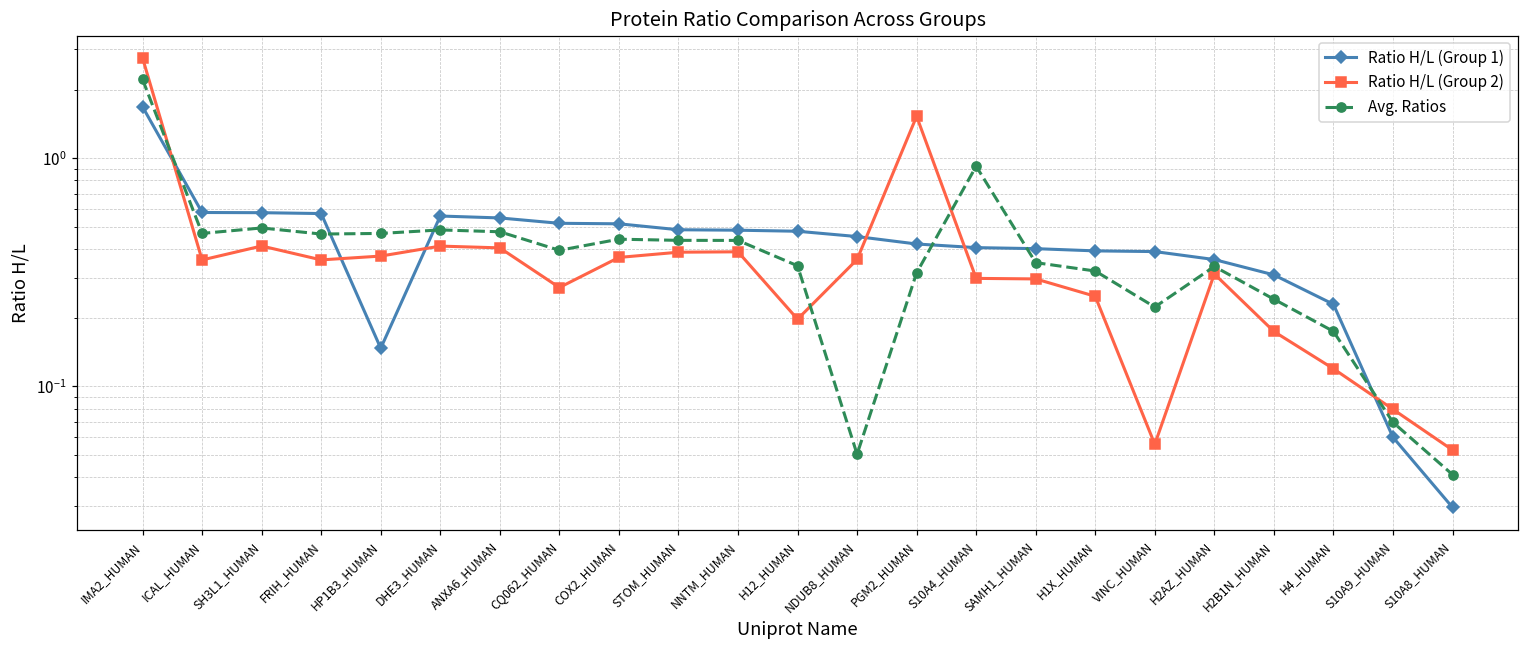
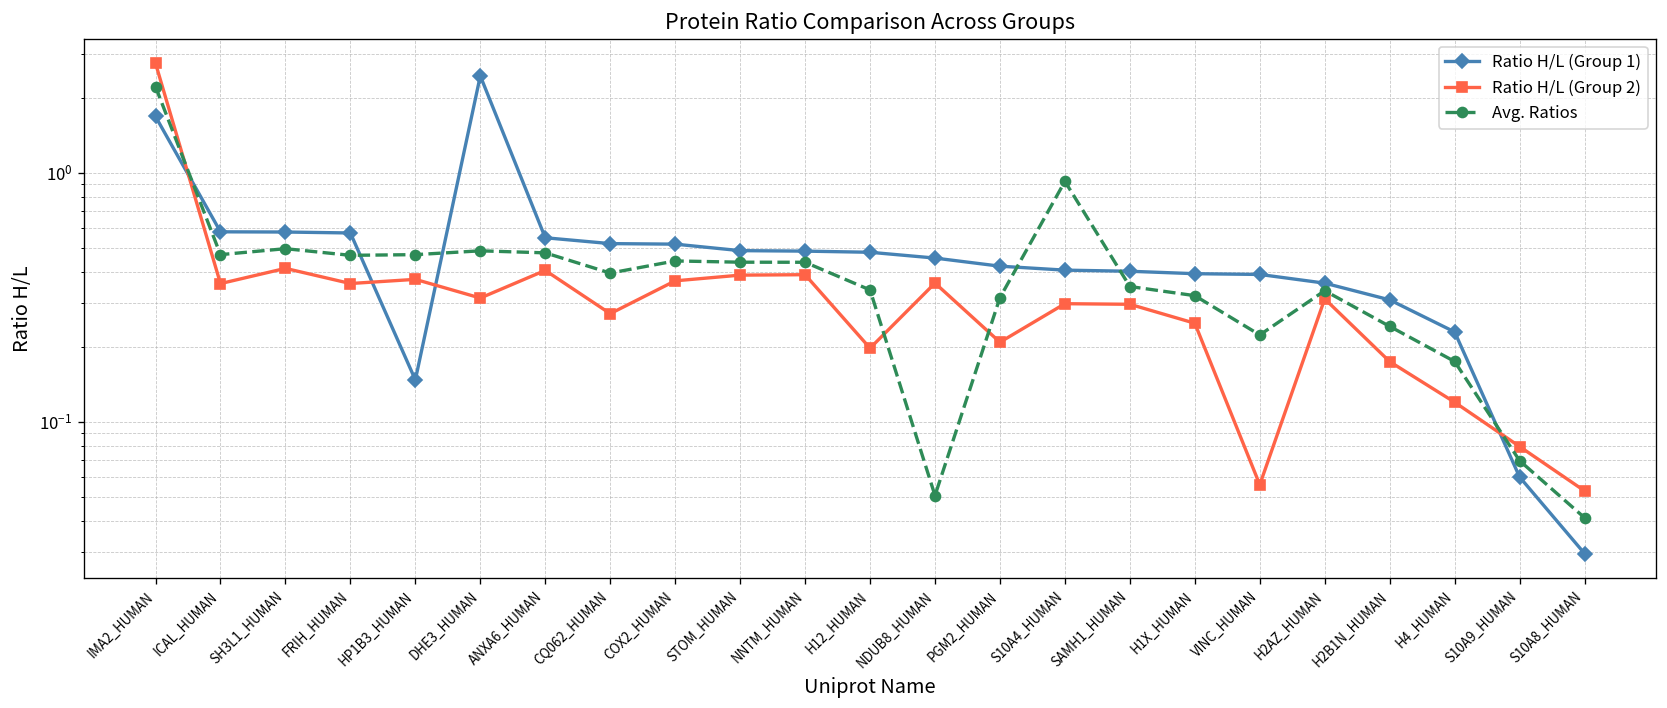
  {
    "Ratio H/L (Group 1)": {
      "IMA2_HUMAN": 1.7,
      "ICAL_HUMAN": 0.58,
      "SH3L1_HUMAN": 0.58,
      "FRIH_HUMAN": 0.57,
      "HP1B3_HUMAN": 0.15,
-     "DHE3_HUMAN": 0.56,
+     "DHE3_HUMAN": 2.4,
      "ANXA6_HUMAN": 0.55,
      "CQ062_HUMAN": 0.52,
      "COX2_HUMAN": 0.52,
      "STOM_HUMAN": 0.49,
      "NNTM_HUMAN": 0.48,
      "H12_HUMAN": 0.48,
      "NDUB8_HUMAN": 0.45,
      "PGM2_HUMAN": 0.42,
      "S10A4_HUMAN": 0.41,
      "SAMH1_HUMAN": 0.40,
      "H1X_HUMAN": 0.39,
      "VINC_HUMAN": 0.39,
      "H2AZ_HUMAN": 0.36,
      "H2B1N_HUMAN": 0.31,
      "H4_HUMAN": 0.23,
      "S10A9_HUMAN": 0.06,
      "S10A8_HUMAN": 0.03
    },
    "Ratio H/L (Group 2)": {
      "IMA2_HUMAN": 2.7,
      "ICAL_HUMAN": 0.36,
      "SH3L1_HUMAN": 0.41,
      "FRIH_HUMAN": 0.36,
      "HP1B3_HUMAN": 0.37,
-     "DHE3_HUMAN": 0.41,
+     "DHE3_HUMAN": 0.31,
      "ANXA6_HUMAN": 0.40,
      "CQ062_HUMAN": 0.27,
      "COX2_HUMAN": 0.37,
      "STOM_HUMAN": 0.39,
      "NNTM_HUMAN": 0.39,
      "H12_HUMAN": 0.20,
      "NDUB8_HUMAN": 0.36,
-     "PGM2_HUMAN": 1.5,
+     "PGM2_HUMAN": 0.21,
      "S10A4_HUMAN": 0.30,
      "SAMH1_HUMAN": 0.30,
      "H1X_HUMAN": 0.25,
      "VINC_HUMAN": 0.056,
      "H2AZ_HUMAN": 0.31,
      "H2B1N_HUMAN": 0.17,
      "H4_HUMAN": 0.12,
      "S10A9_HUMAN": 0.08,
      "S10A8_HUMAN": 0.053
    },
    "Avg. Ratios": {
      "IMA2_HUMAN": 2.2,
      "ICAL_HUMAN": 0.47,
      "SH3L1_HUMAN": 0.49,
      "FRIH_HUMAN": 0.47,
      "HP1B3_HUMAN": 0.47,
      "DHE3_HUMAN": 0.49,
      "ANXA6_HUMAN": 0.48,
      "CQ062_HUMAN": 0.39,
      "COX2_HUMAN": 0.44,
      "STOM_HUMAN": 0.44,
      "NNTM_HUMAN": 0.44,
      "H12_HUMAN": 0.34,
      "NDUB8_HUMAN": 0.05,
      "PGM2_HUMAN": 0.31,
      "S10A4_HUMAN": 0.9,
      "SAMH1_HUMAN": 0.35,
      "H1X_HUMAN": 0.32,
      "VINC_HUMAN": 0.22,
      "H2AZ_HUMAN": 0.34,
      "H2B1N_HUMAN": 0.24,
      "H4_HUMAN": 0.17,
      "S10A9_HUMAN": 0.07,
      "S10A8_HUMAN": 0.04
    }
  }
